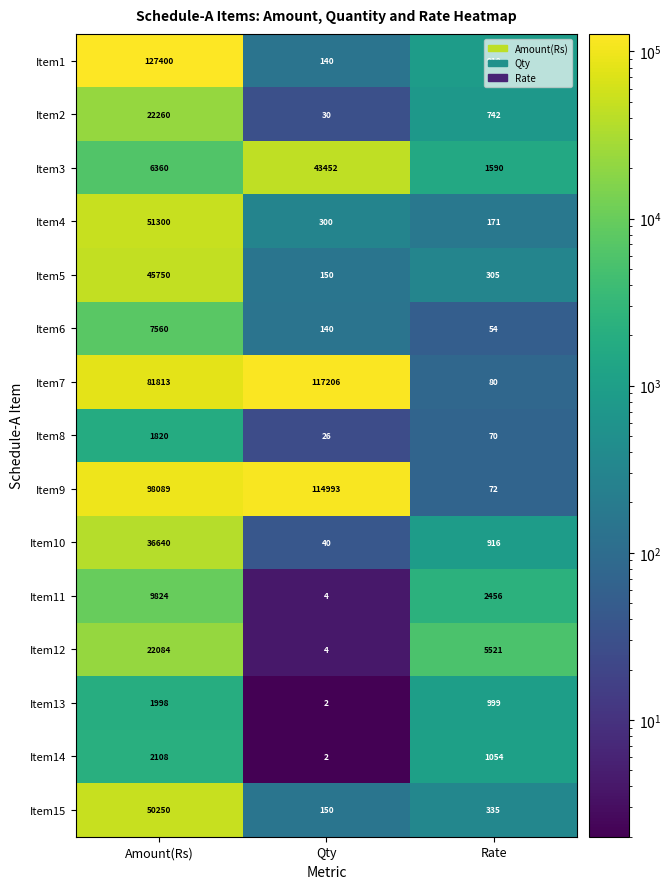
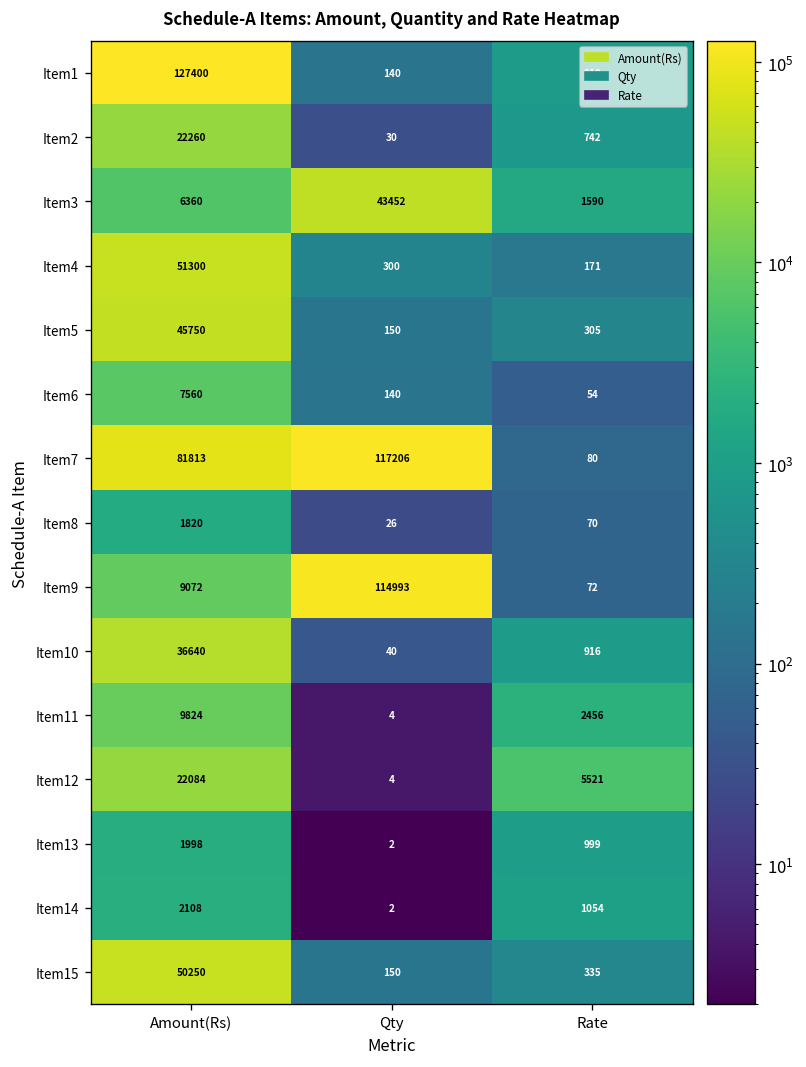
  {
    "Item1": {
      "Amount(Rs)": 127400,
      "Qty": 140
    },
    "Item2": {
      "Amount(Rs)": 22260,
      "Qty": 30,
      "Rate": 742
    },
    "Item3": {
      "Amount(Rs)": 6360,
      "Qty": 43452,
      "Rate": 1590
    },
    "Item4": {
      "Amount(Rs)": 51300,
      "Qty": 300,
      "Rate": 171
    },
    "Item5": {
      "Amount(Rs)": 45750,
      "Qty": 150,
      "Rate": 305
    },
    "Item6": {
      "Amount(Rs)": 7560,
      "Qty": 140,
      "Rate": 54
    },
    "Item7": {
      "Amount(Rs)": 81813,
      "Qty": 117206,
      "Rate": 80
    },
    "Item8": {
      "Amount(Rs)": 1820,
      "Qty": 26,
      "Rate": 70
    },
    "Item9": {
-     "Amount(Rs)": 98089,
+     "Amount(Rs)": 9072,
      "Qty": 114993,
      "Rate": 72
    },
    "Item10": {
      "Amount(Rs)": 36640,
      "Qty": 40,
      "Rate": 916
    },
    "Item11": {
      "Amount(Rs)": 9824,
      "Qty": 4,
      "Rate": 2456
    },
    "Item12": {
      "Amount(Rs)": 22084,
      "Qty": 4,
      "Rate": 5521
    },
    "Item13": {
      "Amount(Rs)": 1998,
      "Qty": 2,
      "Rate": 999
    },
    "Item14": {
      "Amount(Rs)": 2108,
      "Qty": 2,
      "Rate": 1054
    },
    "Item15": {
      "Amount(Rs)": 50250,
      "Qty": 150,
      "Rate": 335
    }
  }
